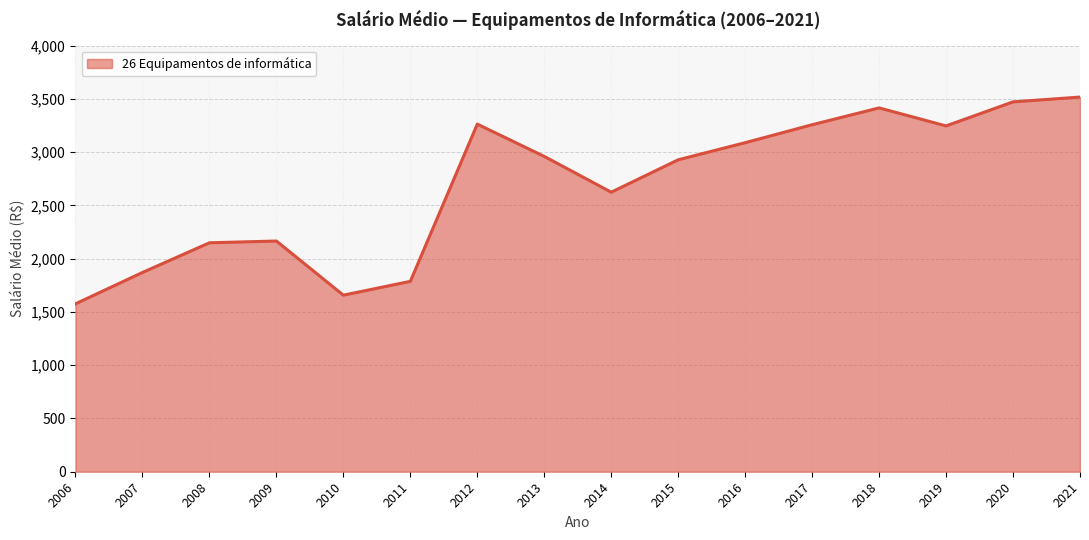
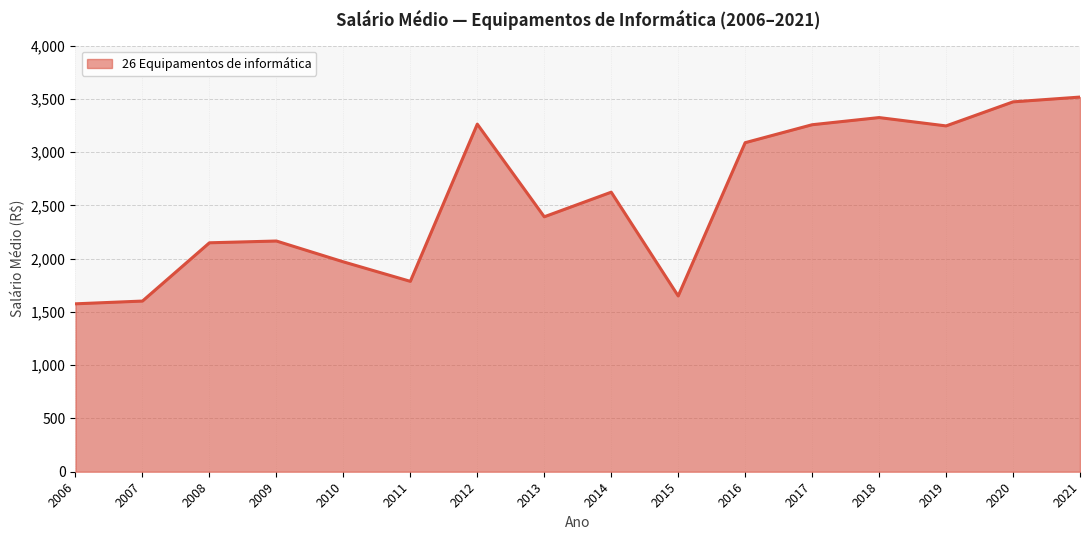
  {
    "2006": "1,580",
-   "2007": "1,870",
+   "2007": "1,600",
    "2008": "2,150",
    "2009": "2,170",
-   "2010": "1,660",
+   "2010": "1,970",
    "2011": "1,790",
    "2012": "3,260",
-   "2013": "2,960",
+   "2013": "2,390",
    "2014": "2,620",
-   "2015": "2,930",
+   "2015": "1,650",
    "2016": "3,090",
    "2017": "3,260",
-   "2018": "3,410",
+   "2018": "3,320",
    "2019": "3,250",
    "2020": "3,470",
    "2021": "3,520"
  }
